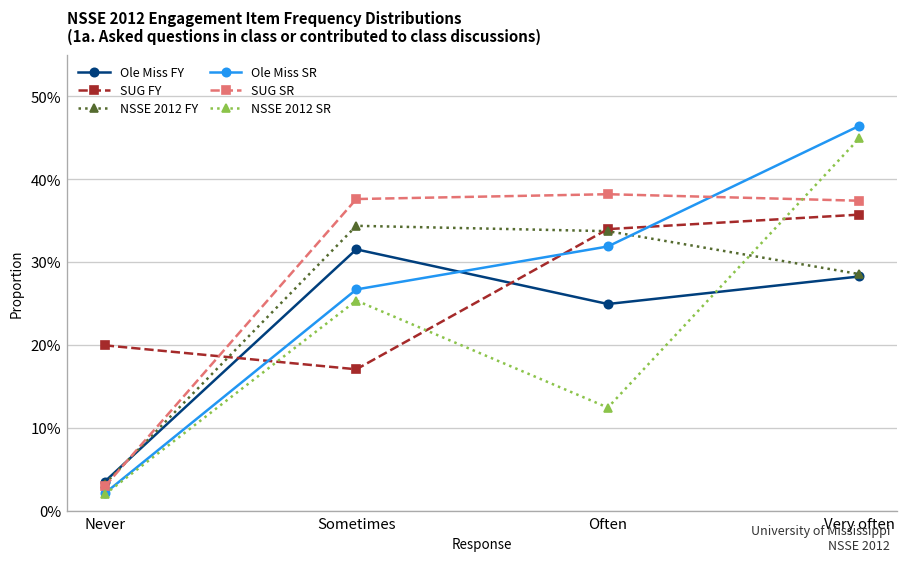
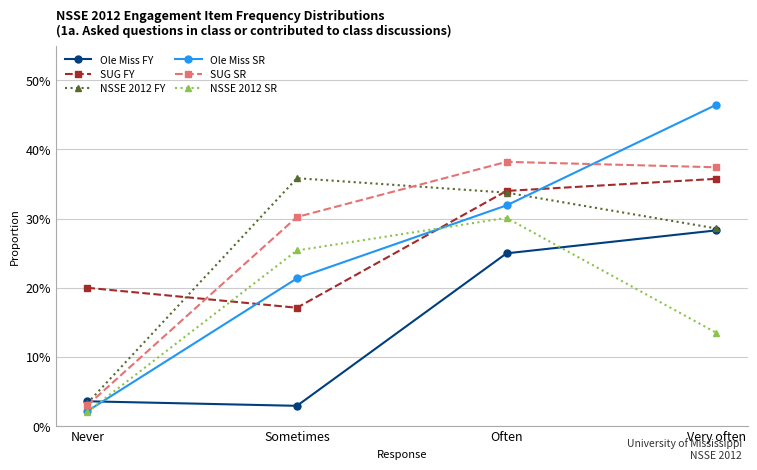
  {
    "Ole Miss FY": {
-     "Sometimes": "32%",
+     "Sometimes": "3%",
      "Often": "25%"
    },
    "SUG FY": {
      "Never": "20%",
      "Sometimes": "17%",
      "Very often": "36%"
    },
    "NSSE 2012 FY": {
-     "Sometimes": "34%"
+     "Sometimes": "36%"
    },
    "Ole Miss SR": {
-     "Sometimes": "27%",
+     "Sometimes": "21%",
      "Often": "32%",
      "Very often": "46%"
    },
    "SUG SR": {
-     "Sometimes": "38%",
+     "Sometimes": "30%",
      "Often": "38%",
      "Very often": "37%"
    },
    "NSSE 2012 SR": {
      "Sometimes": "25%",
-     "Often": "12%",
-     "Very often": "45%"
+     "Often": "30%",
+     "Very often": "13%"
    }
  }
